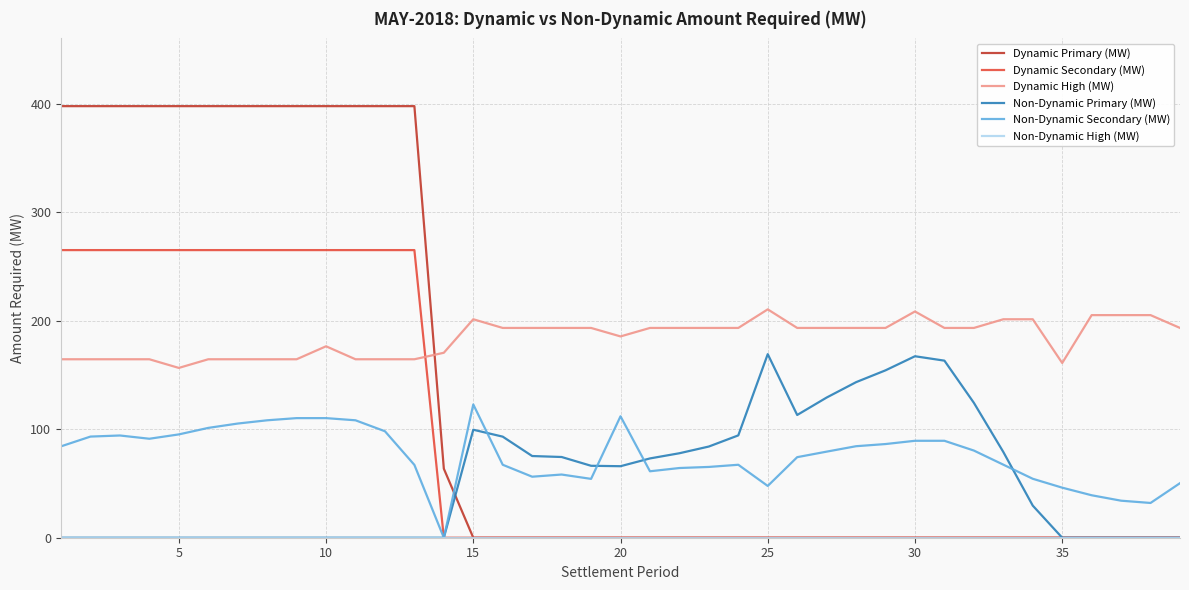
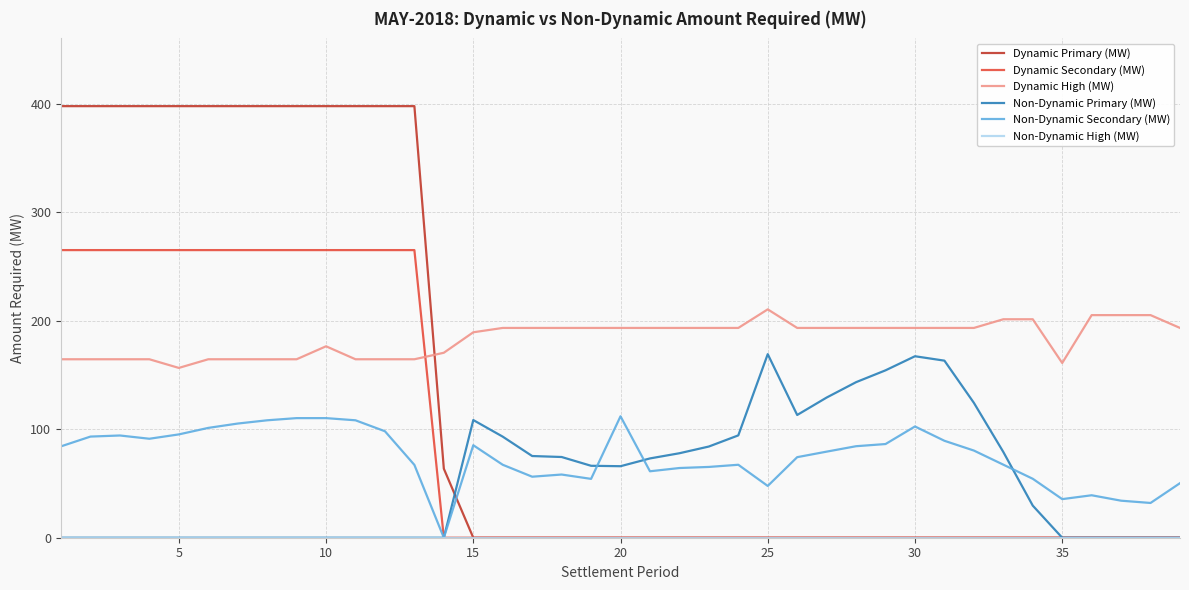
  {
    "Dynamic High (MW)": {
      "5": 156,
      "10": 176,
-     "15": 201,
-     "20": 185,
+     "15": 189,
+     "20": 193,
      "25": 210,
-     "30": 208,
+     "30": 193,
      "35": 161
    },
    "Non-Dynamic Primary (MW)": {
-     "15": 99,
+     "15": 108,
      "20": 66,
      "25": 169,
      "30": 167
    },
    "Non-Dynamic Secondary (MW)": {
      "5": 95,
      "10": 110,
-     "15": 123,
+     "15": 85,
      "20": 112,
      "25": 48,
-     "30": 89,
-     "35": 46
+     "30": 103,
+     "35": 36
    }
  }
